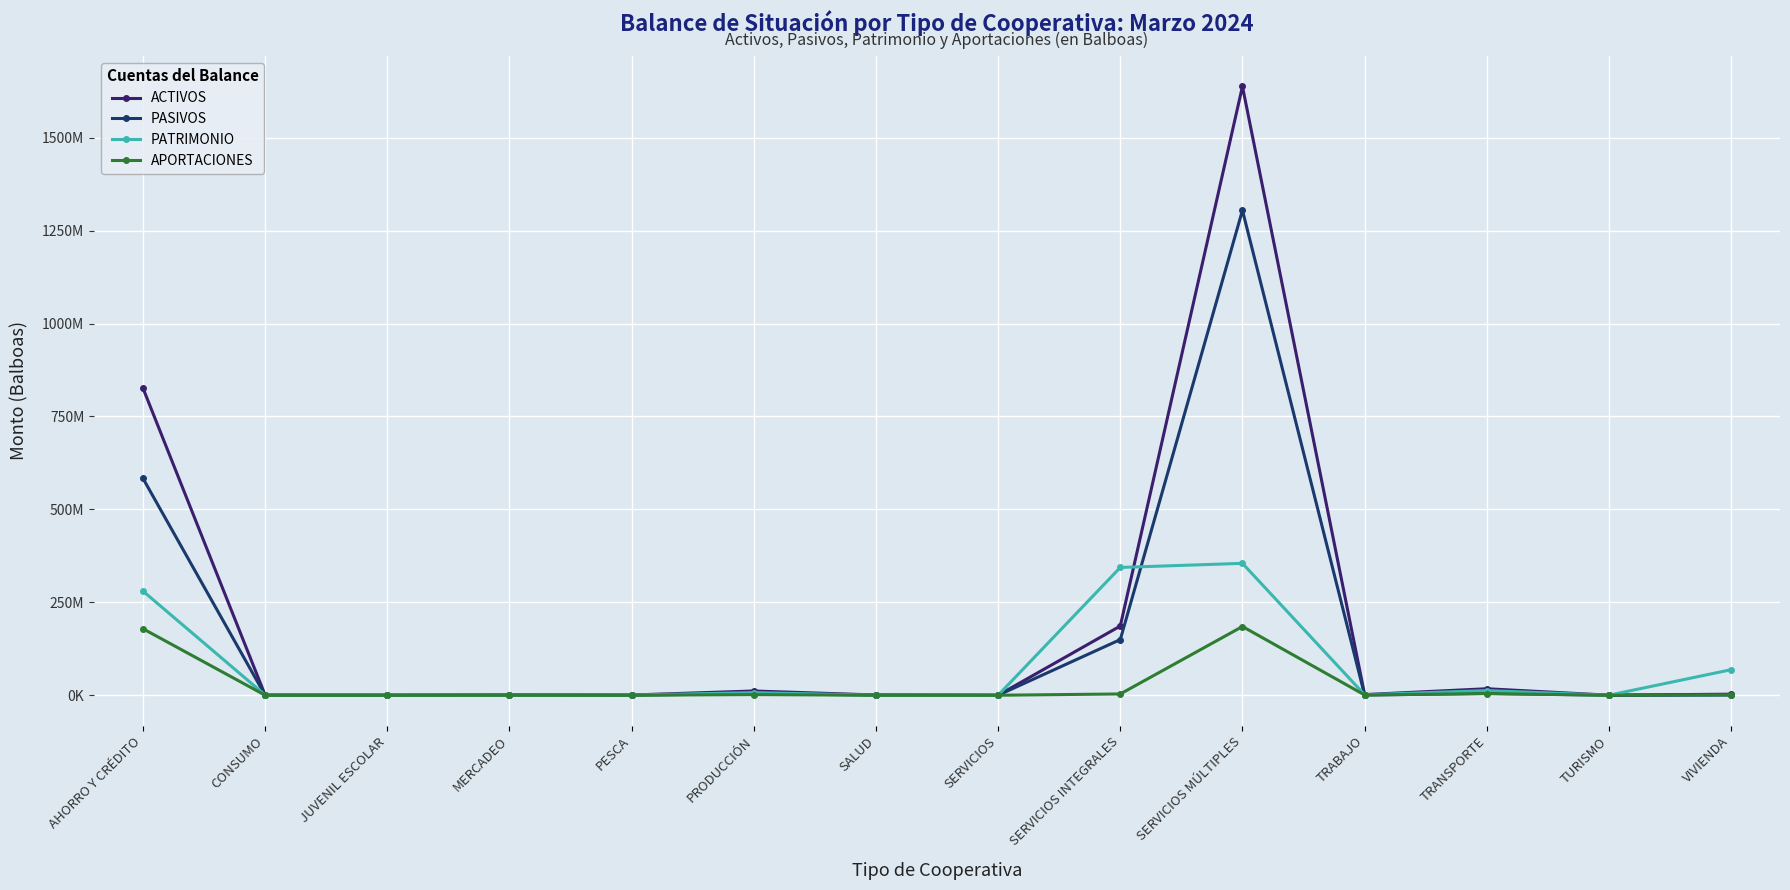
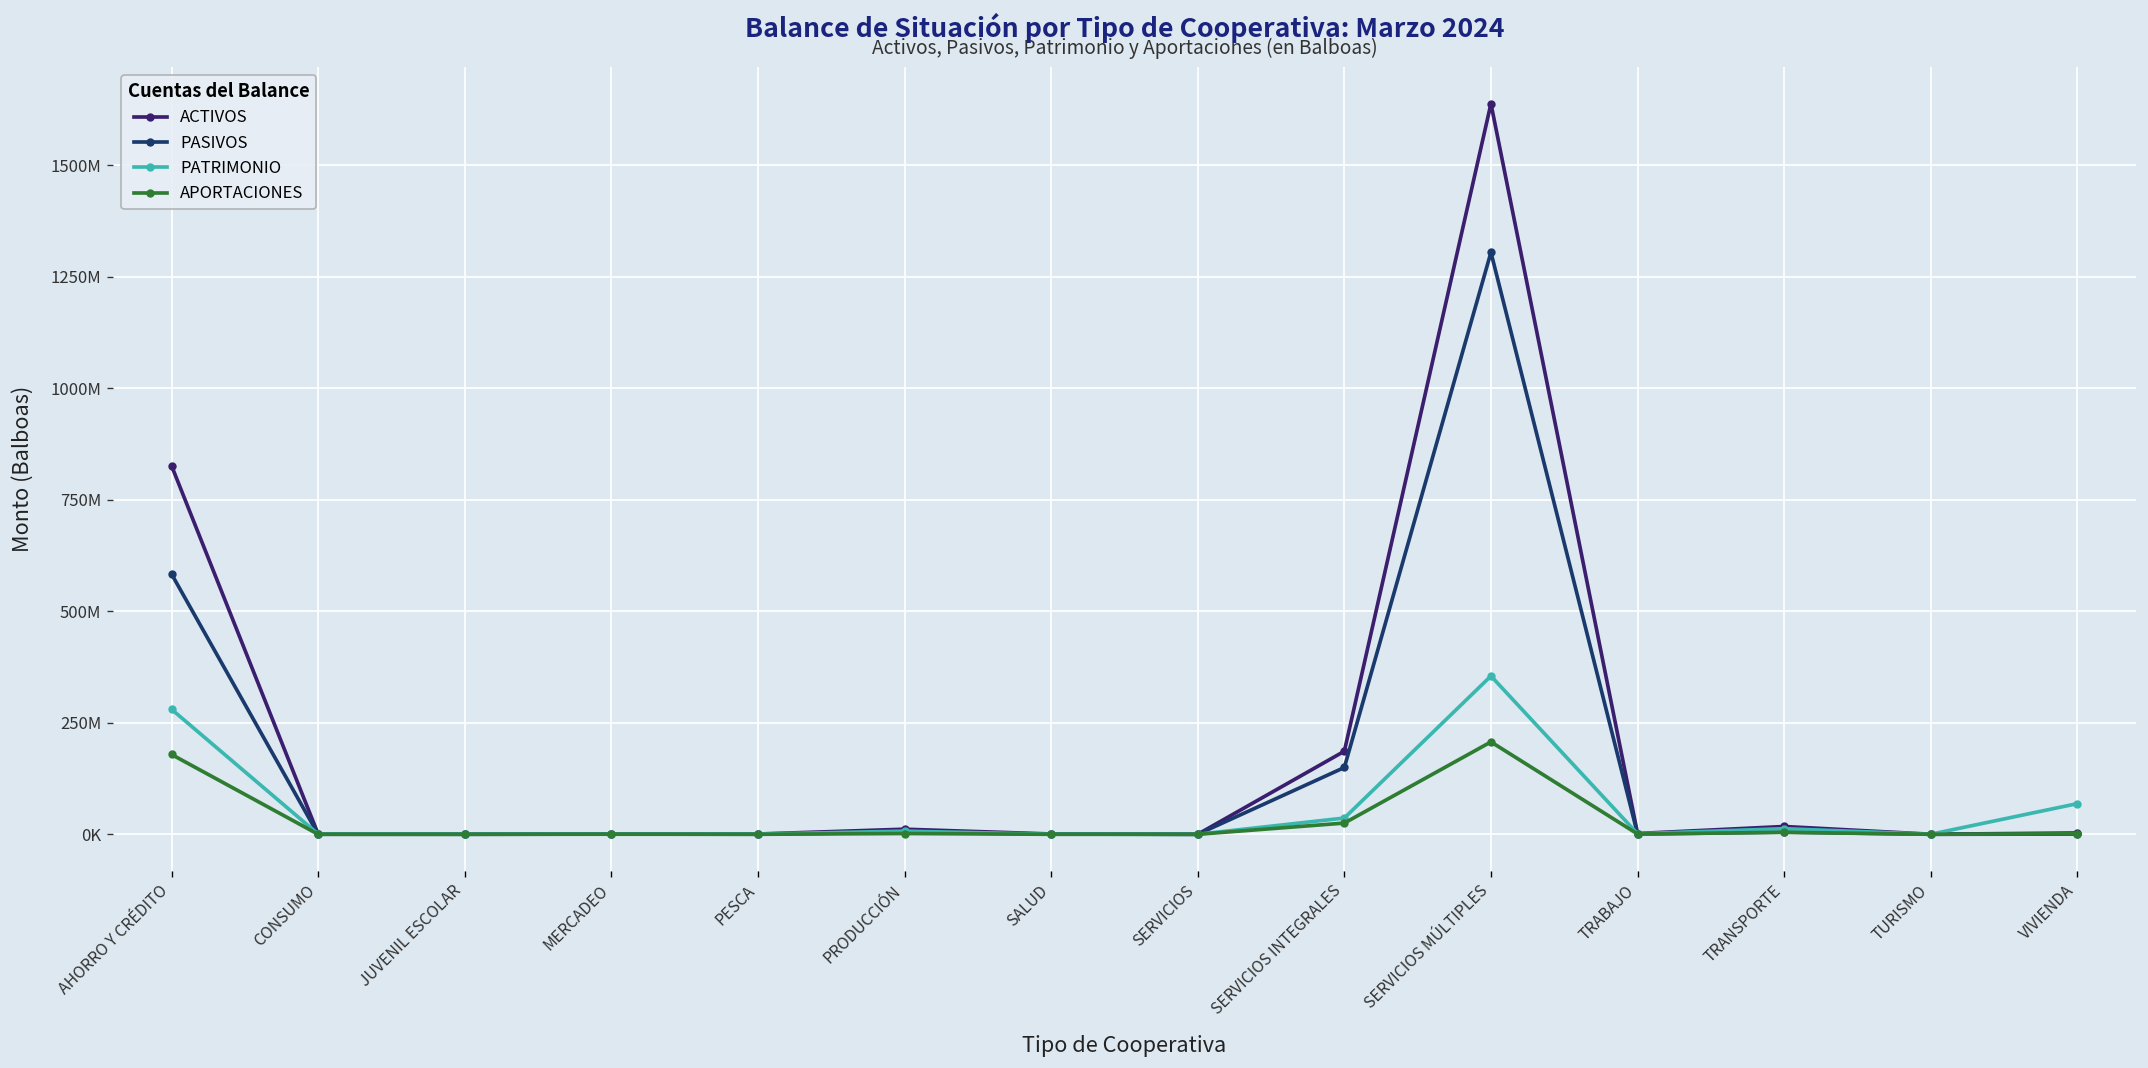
  {
    "PATRIMONIO": {
      "AHORRO Y CRÉDITO": 280000000,
-     "SERVICIOS INTEGRALES": 340000000,
+     "SERVICIOS INTEGRALES": 40000000,
      "SERVICIOS MÚLTIPLES": 350000000,
      "VIVIENDA": 70000000
    },
    "APORTACIONES": {
      "AHORRO Y CRÉDITO": 180000000,
-     "SERVICIOS INTEGRALES": 0,
-     "SERVICIOS MÚLTIPLES": 180000000
+     "SERVICIOS INTEGRALES": 30000000,
+     "SERVICIOS MÚLTIPLES": 210000000
    }
  }
